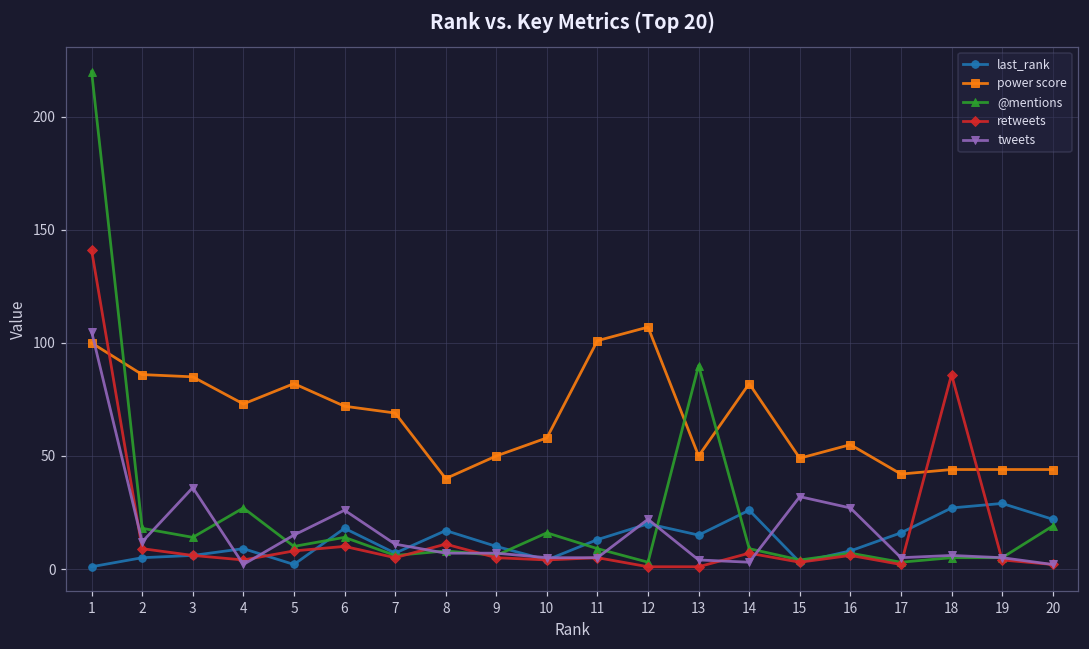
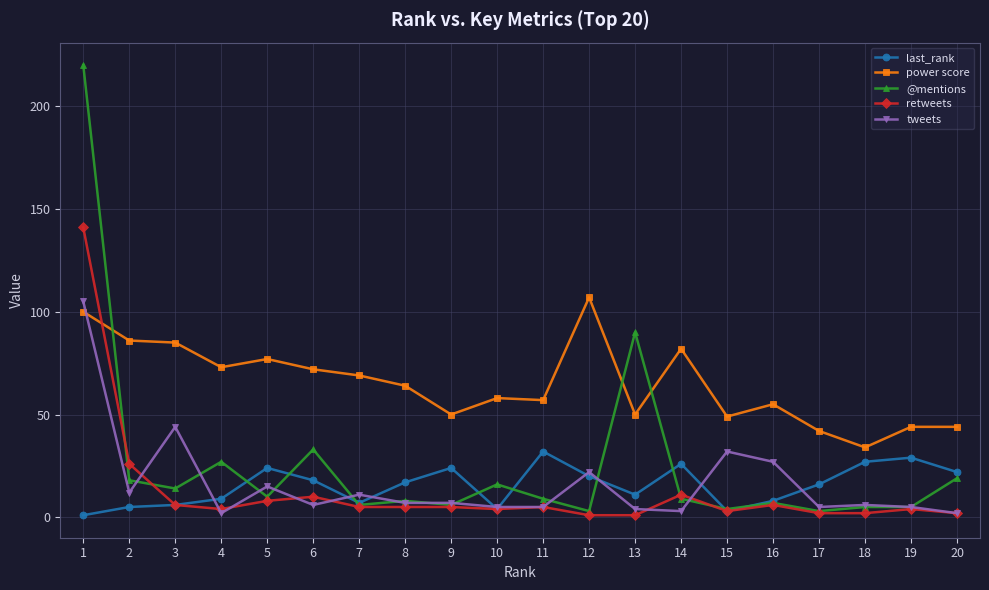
  {
    "last_rank": {
      "1": 1,
      "2": 5,
      "4": 9,
-     "5": 2,
+     "5": 24,
      "6": 18,
      "8": 17,
-     "9": 10,
-     "11": 13,
+     "9": 24,
+     "11": 32,
      "12": 20,
-     "13": 15,
+     "13": 11,
      "14": 26,
      "17": 16,
      "18": 27,
      "19": 29,
      "20": 22
    },
    "power score": {
      "1": 100,
      "2": 86,
      "3": 85,
      "4": 73,
-     "5": 82,
+     "5": 77,
      "6": 72,
      "7": 69,
-     "8": 40,
+     "8": 64,
      "9": 50,
      "10": 58,
-     "11": 101,
+     "11": 57,
      "12": 107,
      "13": 50,
      "14": 82,
      "15": 49,
      "16": 55,
      "17": 42,
-     "18": 44,
+     "18": 34,
      "19": 44,
      "20": 44
    },
    "@mentions": {
      "1": 220,
      "2": 18,
      "3": 14,
      "4": 27,
      "5": 10,
-     "6": 14,
+     "6": 33,
      "10": 16,
      "11": 9,
      "12": 3,
      "13": 90,
      "14": 9,
      "20": 19
    },
    "retweets": {
      "1": 141,
-     "2": 9,
+     "2": 26,
      "4": 4,
      "5": 8,
      "6": 10,
-     "8": 11,
+     "8": 5,
      "12": 1,
      "13": 1,
-     "14": 7,
-     "18": 86
+     "14": 11,
+     "18": 2
    },
    "tweets": {
      "1": 105,
      "2": 12,
-     "3": 36,
+     "3": 44,
      "4": 2,
      "5": 15,
-     "6": 26,
+     "6": 6,
      "7": 11,
      "12": 22,
      "13": 4,
      "14": 3,
      "15": 32,
      "16": 27,
      "17": 5
    }
  }
